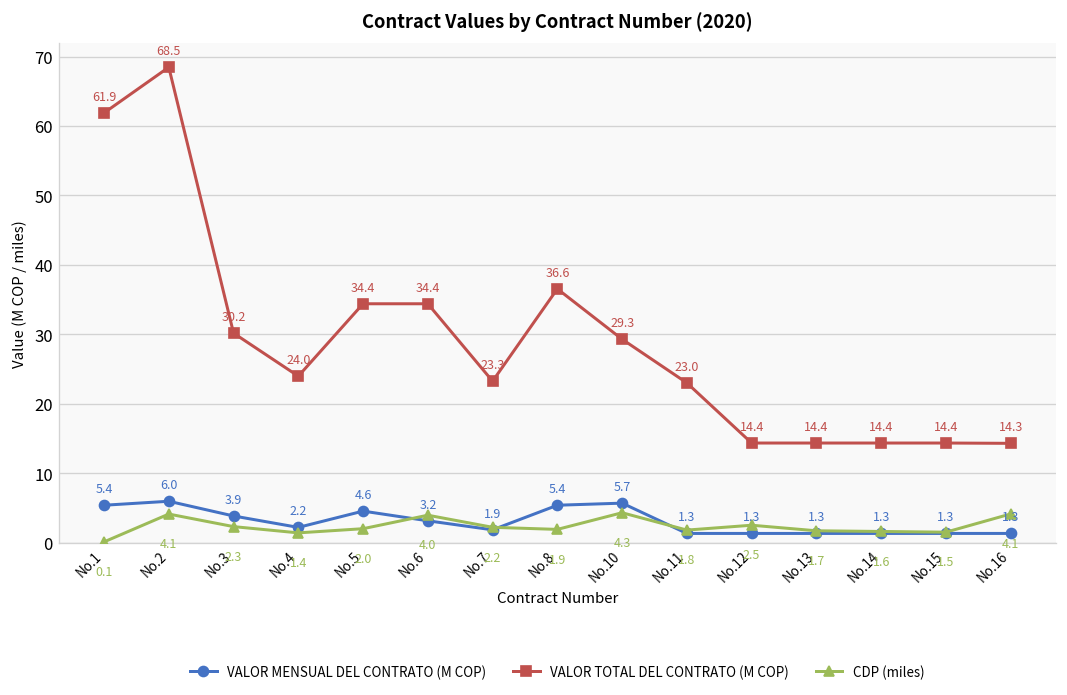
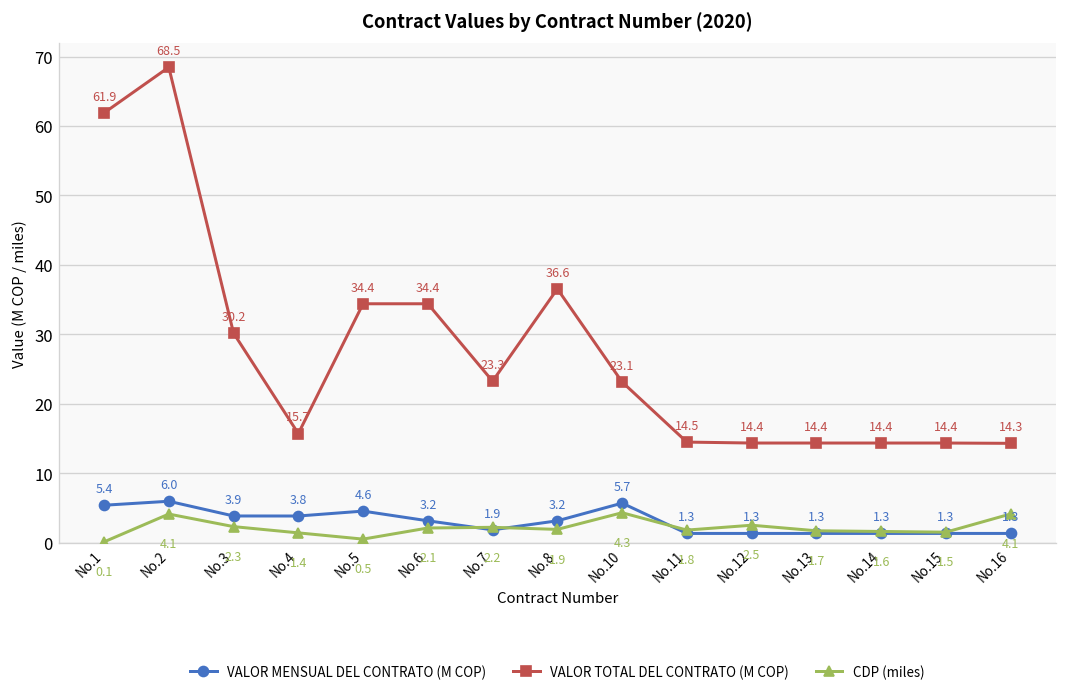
  {
    "VALOR MENSUAL DEL CONTRATO (M COP)": {
      "No.1": 5.4,
      "No.2": 6.0,
      "No.3": 3.9,
-     "No.4": 2.2,
+     "No.4": 3.8,
      "No.5": 4.6,
      "No.6": 3.2,
-     "No.8": 5.4,
+     "No.8": 3.2,
      "No.10": 5.7,
      "No.11": 1.3
    },
    "VALOR TOTAL DEL CONTRATO (M COP)": {
      "No.1": 61.9,
      "No.2": 68.5,
      "No.3": 30.2,
-     "No.4": 24.0,
+     "No.4": 15.7,
      "No.5": 34.4,
      "No.6": 34.4,
      "No.7": 23.3,
      "No.8": 36.6,
-     "No.10": 29.3,
-     "No.11": 23.0,
+     "No.10": 23.1,
+     "No.11": 14.5,
      "No.12": 14.4,
      "No.13": 14.4,
      "No.14": 14.4,
      "No.15": 14.4,
      "No.16": 14.3
    },
    "CDP (miles)": {
      "No.1": 0.1,
      "No.2": 4.1,
      "No.3": 2.3,
      "No.4": 1.4,
-     "No.5": 2.0,
-     "No.6": 4.0,
+     "No.5": 0.5,
+     "No.6": 2.1,
      "No.8": 1.9,
      "No.10": 4.3,
      "No.11": 1.8,
      "No.12": 2.5,
      "No.16": 4.1
    }
  }
